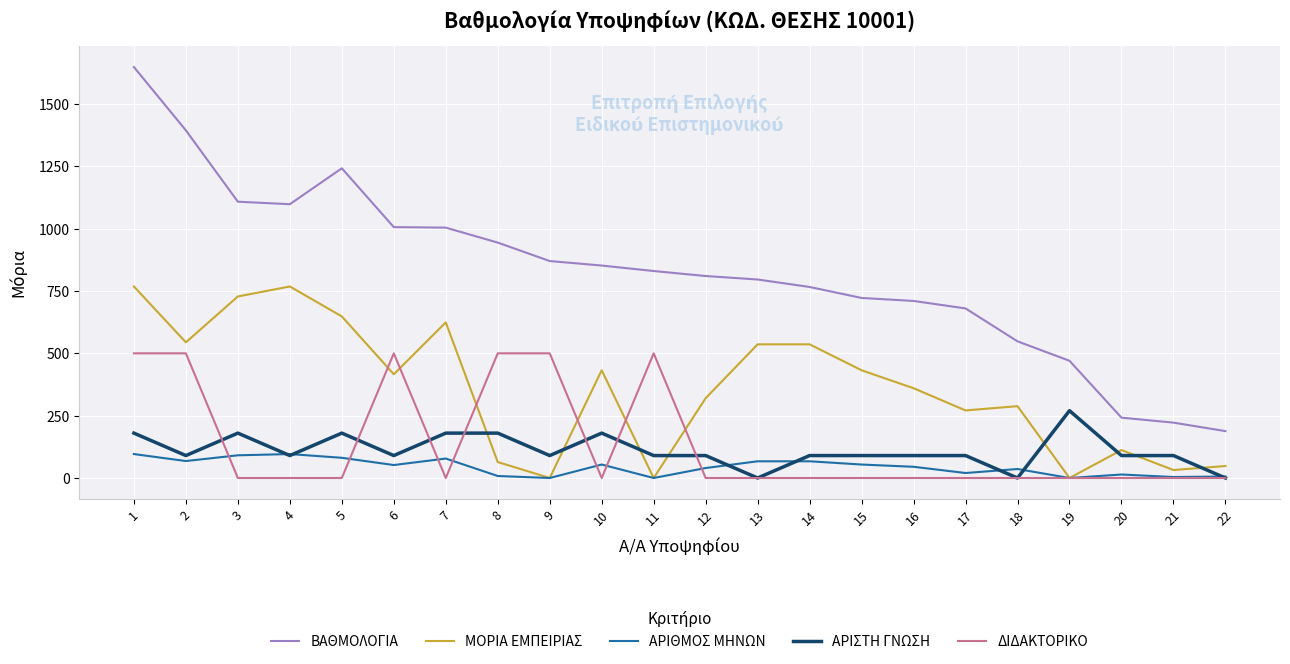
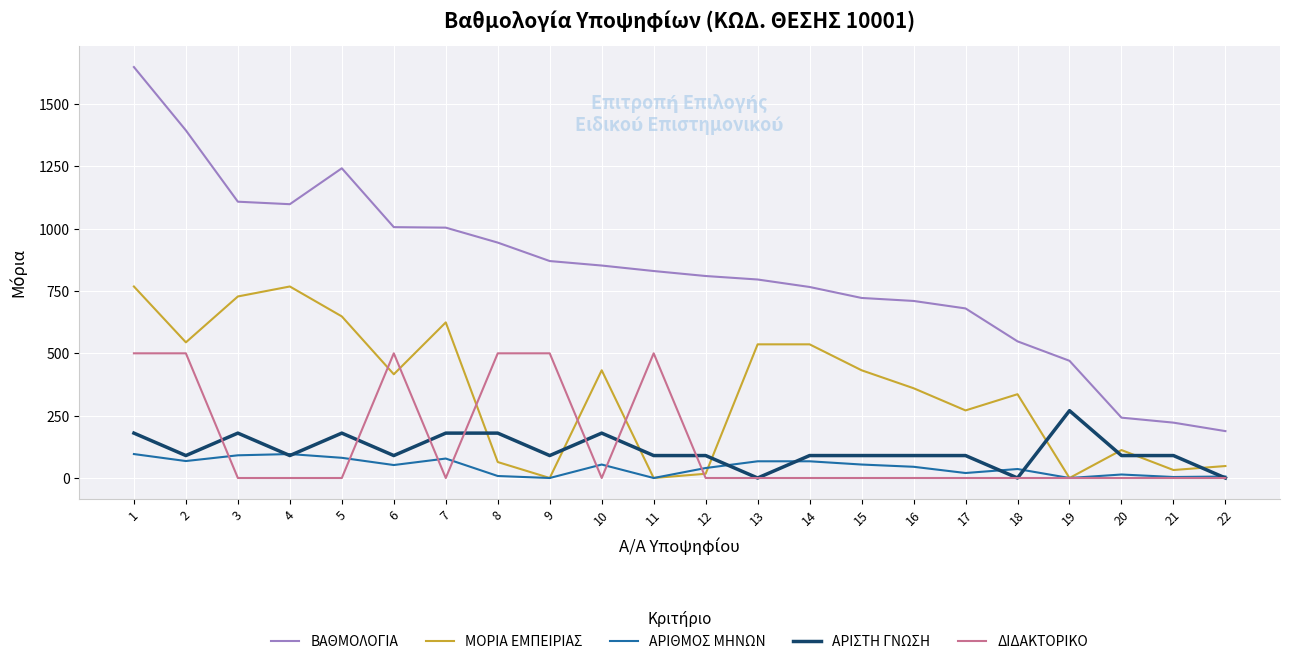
  {
    "ΒΑΘΜΟΛΟΓΙΑ": {
      "1": 1650,
      "2": 1390,
      "3": 1110,
      "4": 1100,
      "5": 1240,
      "6": 1010,
      "7": 1000,
      "8": 940,
      "9": 870,
      "10": 850,
      "11": 830,
      "12": 810,
      "13": 800,
      "14": 770,
      "15": 720,
      "16": 710,
      "17": 680,
      "18": 550,
      "19": 470,
      "20": 240,
      "21": 220,
      "22": 190
    },
    "ΜΟΡΙΑ ΕΜΠΕΙΡΙΑΣ": {
      "1": 770,
      "2": 540,
      "3": 730,
      "4": 770,
      "5": 650,
      "6": 420,
      "7": 620,
      "8": 60,
      "10": 430,
-     "12": 320,
+     "12": 20,
      "13": 540,
      "14": 540,
      "15": 430,
      "16": 360,
      "17": 270,
-     "18": 290,
+     "18": 340,
      "20": 110,
      "21": 30,
      "22": 50
    },
    "ΑΡΙΘΜΟΣ ΜΗΝΩΝ": {
      "1": 100,
      "2": 70,
      "3": 90,
      "5": 80,
      "6": 50,
      "7": 80,
      "8": 10,
      "10": 50,
      "12": 40,
      "13": 70,
      "14": 70,
      "15": 50,
      "16": 50,
      "17": 20,
      "18": 40,
      "20": 10
    },
    "ΑΡΙΣΤΗ ΓΝΩΣΗ": {
      "1": 180,
      "2": 90,
      "3": 180,
      "5": 180,
      "6": 90,
      "7": 180,
      "8": 180,
      "9": 90,
      "10": 180,
      "11": 90,
      "12": 90,
      "14": 90,
      "15": 90,
      "16": 90,
      "17": 90,
      "19": 270,
      "20": 90,
      "21": 90
    },
    "ΔΙΔΑΚΤΟΡΙΚΟ": {
      "1": 500,
      "2": 500,
      "3": 0,
      "4": 0,
      "5": 0,
      "6": 500,
      "7": 0,
      "8": 500,
      "9": 500,
      "10": 0,
      "11": 500,
      "12": 0,
      "14": 0,
      "15": 0,
      "16": 0,
      "17": 0,
      "20": 0
    }
  }
